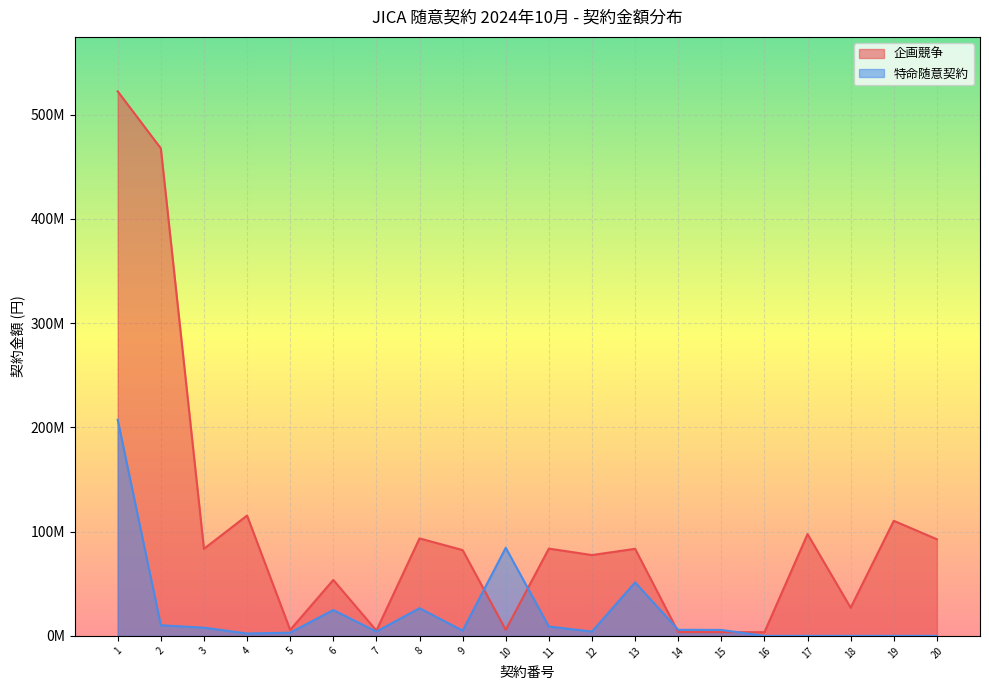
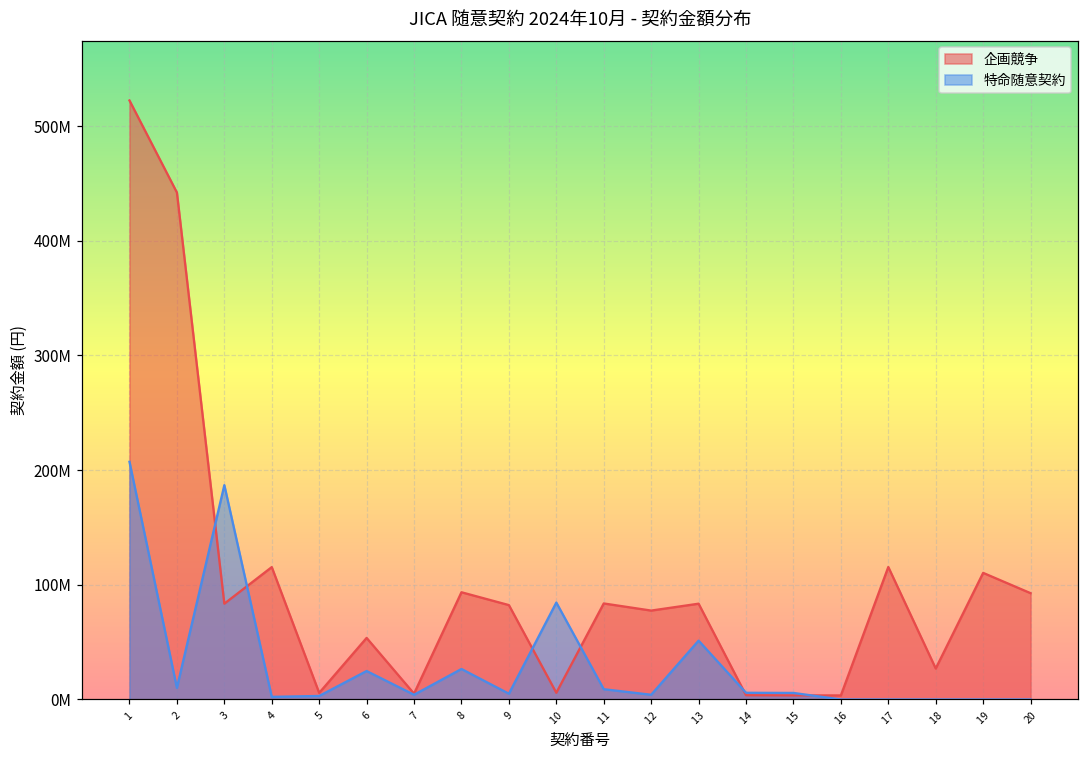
  {
    "企画競争": {
      "1": 522000000,
-     "2": 468000000,
+     "2": 442000000,
      "3": 84000000,
      "4": 115000000,
      "5": 6000000,
      "6": 54000000,
      "8": 93000000,
      "9": 82000000,
      "10": 6000000,
      "11": 84000000,
      "12": 78000000,
      "13": 84000000,
      "16": 4000000,
-     "17": 98000000,
+     "17": 116000000,
      "18": 27000000,
      "19": 110000000,
      "20": 93000000
    },
    "特命随意契約": {
      "1": 207000000,
      "2": 10000000,
-     "3": 8000000,
+     "3": 187000000,
      "4": 2000000,
      "5": 3000000,
      "6": 25000000,
      "8": 27000000,
      "9": 5000000,
      "10": 85000000,
      "11": 9000000,
      "12": 4000000,
      "13": 51000000,
      "16": 0,
      "17": 0,
      "18": 0,
      "19": 0,
      "20": 0
    }
  }
